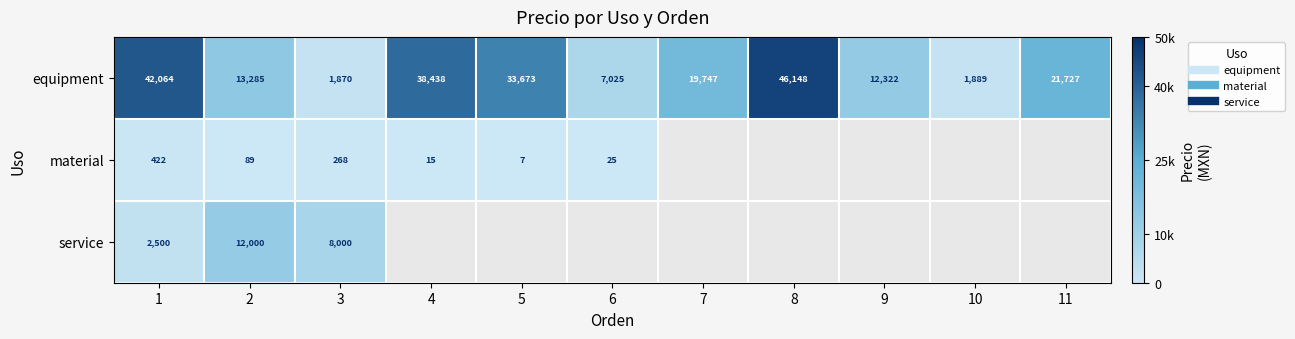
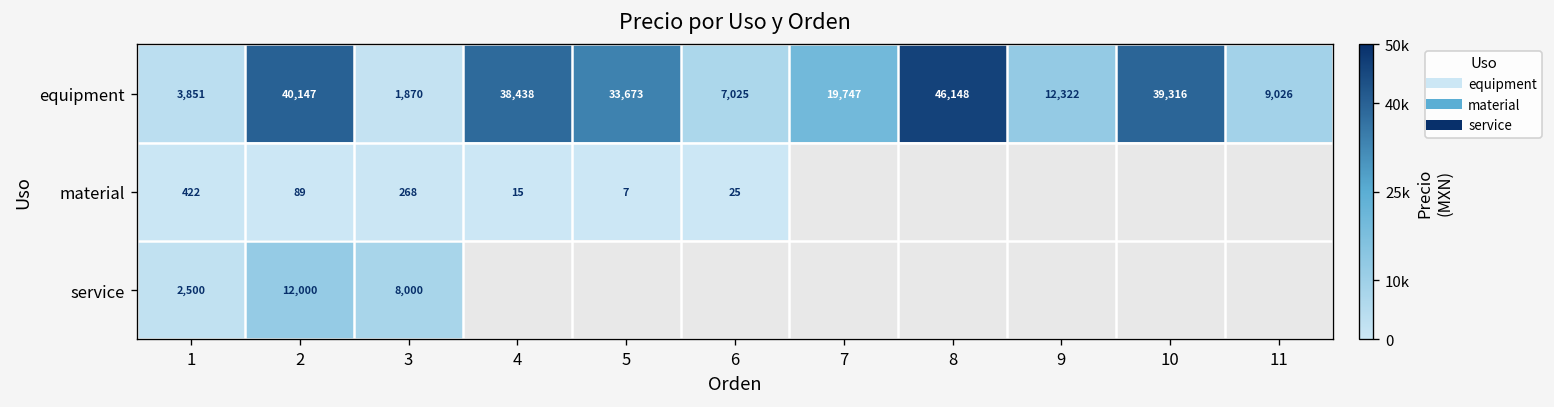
  {
    "equipment": {
-     "1": "42,064",
-     "2": "13,285",
+     "1": "3,851",
+     "2": "40,147",
      "3": "1,870",
      "4": "38,438",
      "5": "33,673",
      "6": "7,025",
      "7": "19,747",
      "8": "46,148",
      "9": "12,322",
-     "10": "1,889",
-     "11": "21,727"
+     "10": "39,316",
+     "11": "9,026"
    },
    "material": {
      "1": "422",
      "2": "89",
      "3": "268",
      "4": "15",
      "5": "7",
      "6": "25"
    },
    "service": {
      "1": "2,500",
      "2": "12,000",
      "3": "8,000"
    }
  }
